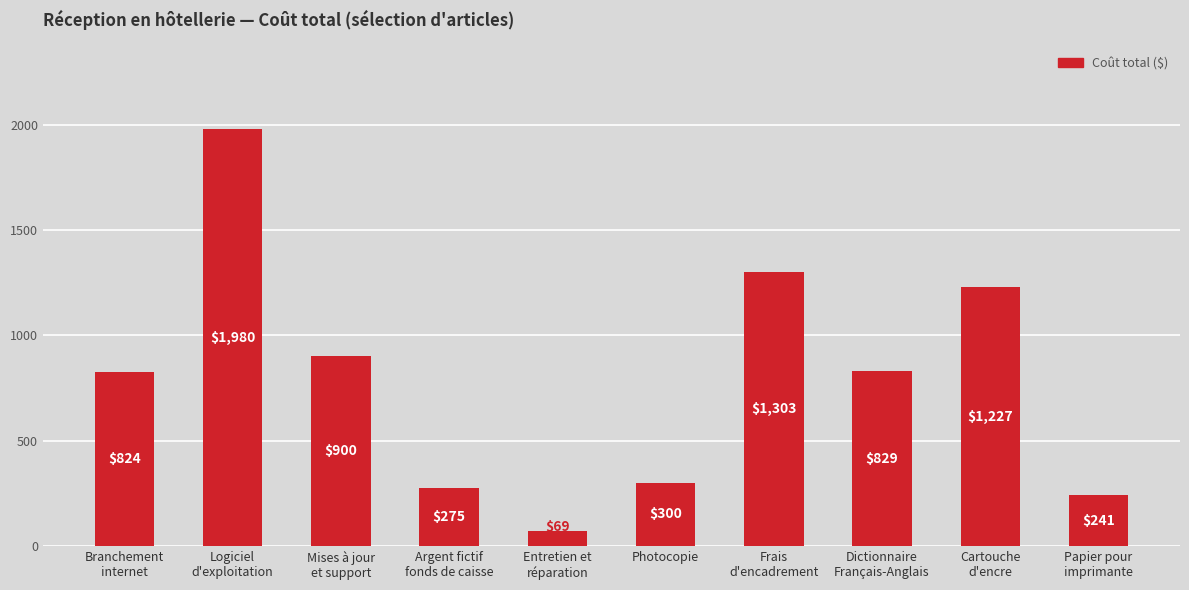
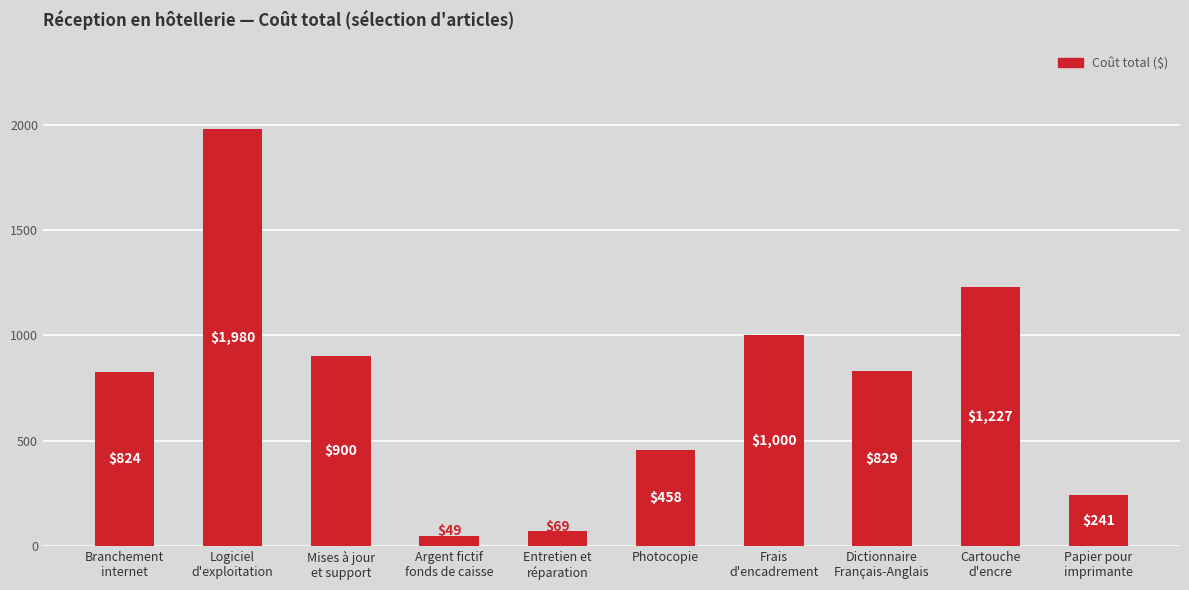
  {
    "Branchement internet": "$824",
    "Logiciel d'exploitation": "$1,980",
    "Mises à jour et support": "$900",
-   "Argent fictif fonds de caisse": "$275",
+   "Argent fictif fonds de caisse": "$49",
    "Entretien et réparation": "$69",
-   "Photocopie": "$300",
-   "Frais d'encadrement": "$1,303",
+   "Photocopie": "$458",
+   "Frais d'encadrement": "$1,000",
    "Dictionnaire Français-Anglais": "$829",
    "Cartouche d'encre": "$1,227",
    "Papier pour imprimante": "$241"
  }
